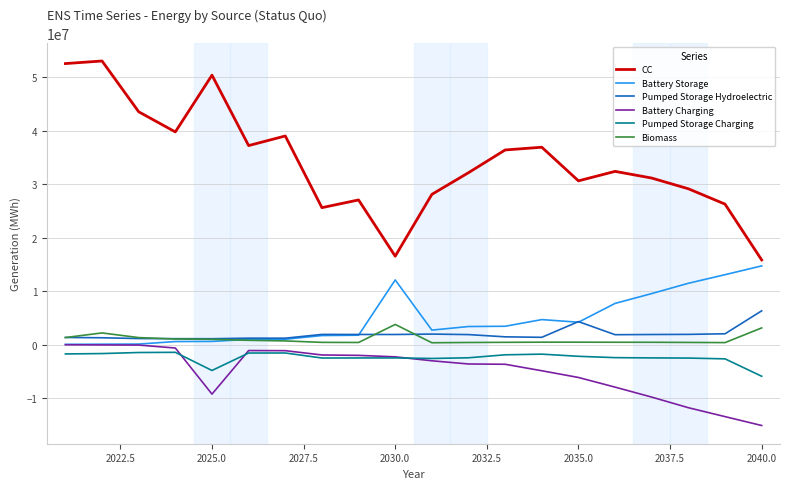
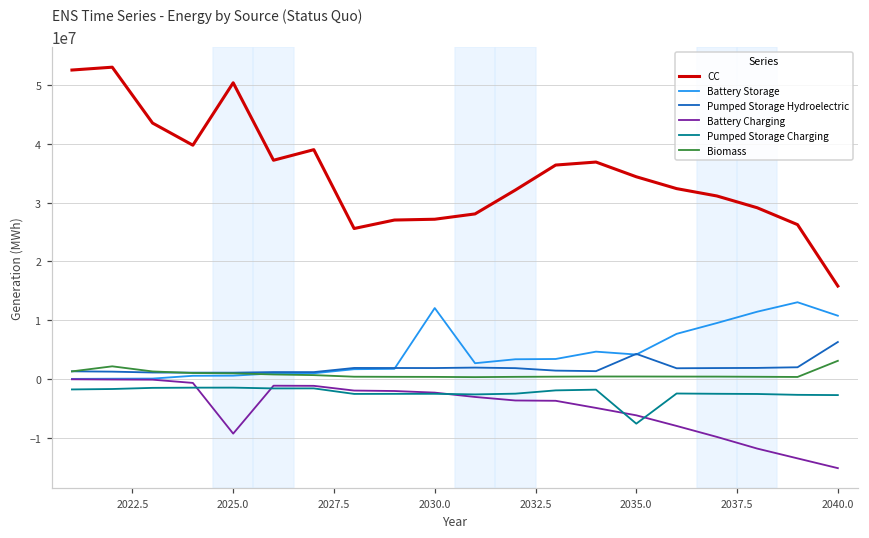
  {
    "CC": {
      "2025.0": 50000000,
-     "2030.0": 17000000,
-     "2035.0": 31000000,
+     "2030.0": 27000000,
+     "2035.0": 34000000,
      "2040.0": 16000000
    },
    "Battery Storage": {
      "2030.0": 12000000,
-     "2040.0": 15000000
+     "2040.0": 11000000
    },
    "Pumped Storage Hydroelectric": {
      "2030.0": 2000000,
      "2040.0": 6000000
    },
    "Battery Charging": {
      "2025.0": -9000000,
      "2035.0": -6000000,
      "2040.0": -15000000
    },
    "Pumped Storage Charging": {
-     "2025.0": -5000000,
-     "2035.0": -2000000,
-     "2040.0": -6000000
+     "2025.0": -1000000,
+     "2035.0": -8000000,
+     "2040.0": -3000000
    },
    "Biomass": {
-     "2030.0": 4000000,
+     "2030.0": 0,
      "2035.0": 0,
      "2040.0": 3000000
    }
  }
